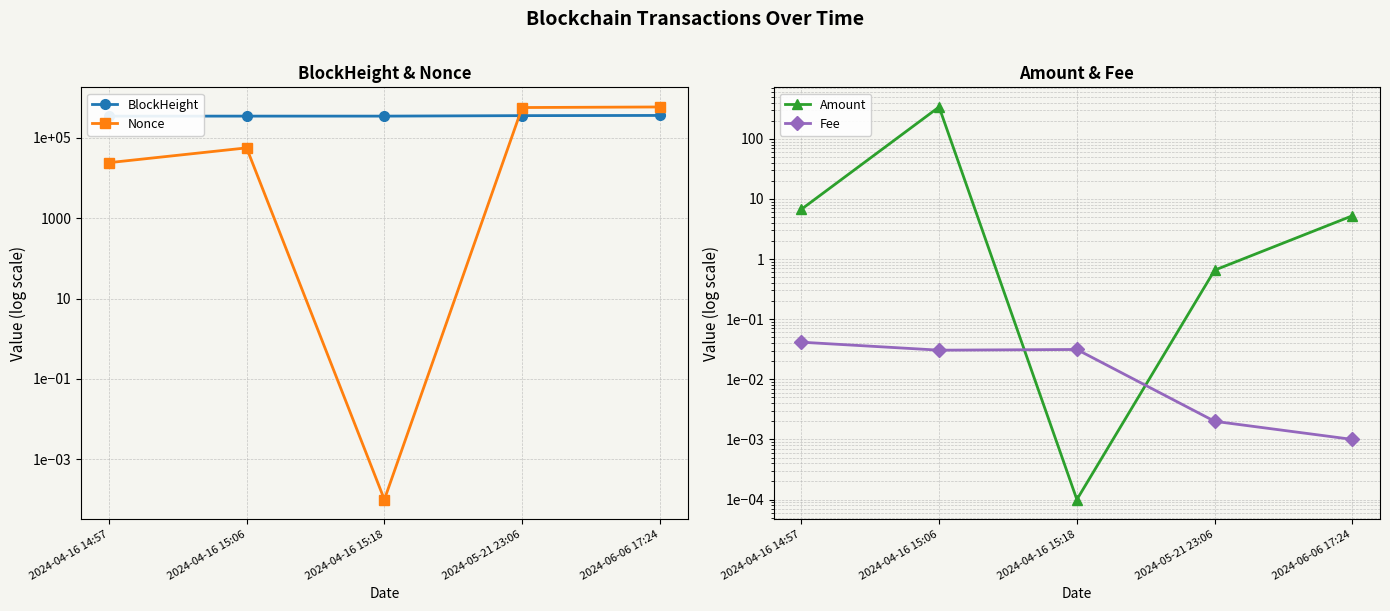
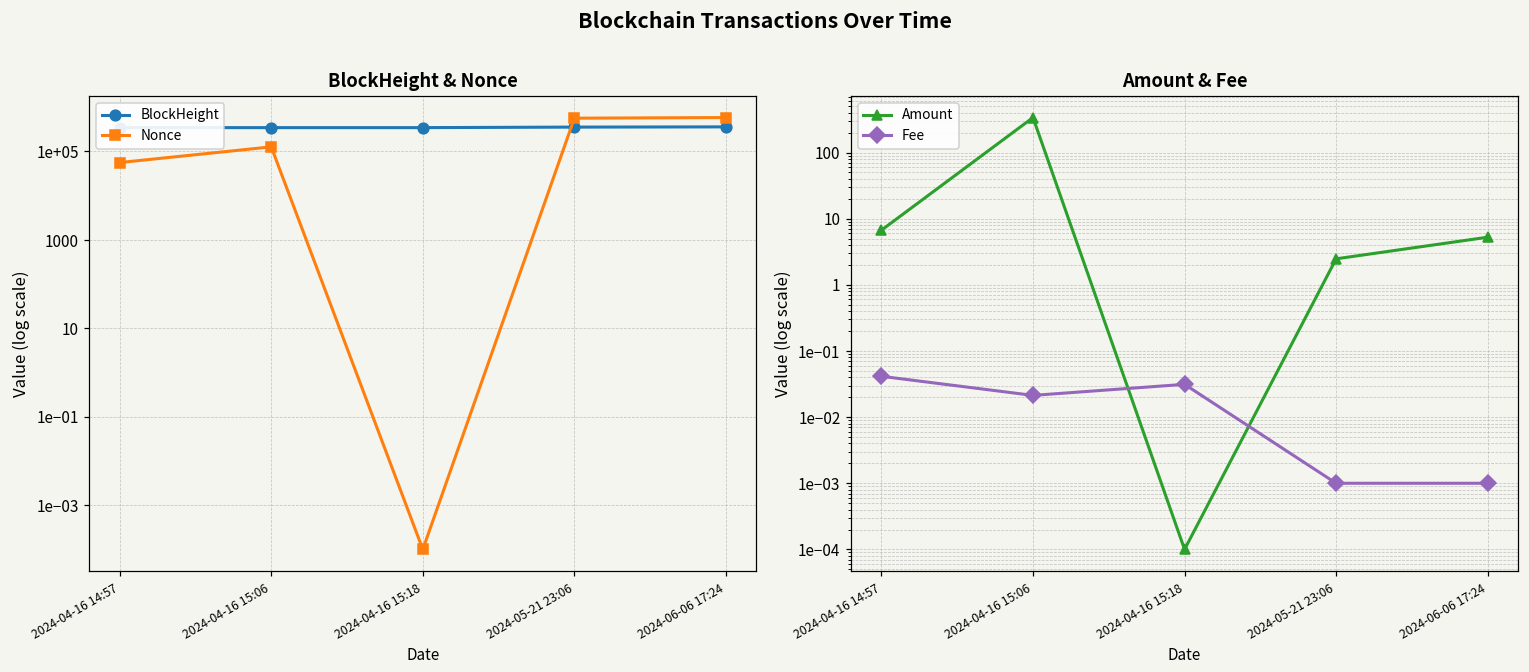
  {
    "BlockHeight & Nonce": {
      "BlockHeight": {
        "2024-04-16 15:06": 300000,
        "2024-04-16 15:18": 300000,
        "2024-05-21 23:06": 400000,
        "2024-06-06 17:24": 400000
      },
      "Nonce": {
-       "2024-04-16 14:57": 20000,
-       "2024-04-16 15:06": 60000,
+       "2024-04-16 14:57": 60000,
+       "2024-04-16 15:06": 130000,
        "2024-04-16 15:18": 0.00010,
        "2024-05-21 23:06": 600000,
        "2024-06-06 17:24": 600000
      }
    },
    "Amount & Fee": {
      "Amount": {
        "2024-04-16 14:57": 7,
        "2024-04-16 15:06": 300,
        "2024-04-16 15:18": 0.00010,
-       "2024-05-21 23:06": 0.7,
+       "2024-05-21 23:06": 2.5,
        "2024-06-06 17:24": 5
      },
      "Fee": {
        "2024-04-16 14:57": 0.04,
-       "2024-04-16 15:06": 0.03,
+       "2024-04-16 15:06": 0.021,
        "2024-04-16 15:18": 0.03,
-       "2024-05-21 23:06": 0.002,
+       "2024-05-21 23:06": 0.001,
        "2024-06-06 17:24": 0.001
      }
    }
  }
